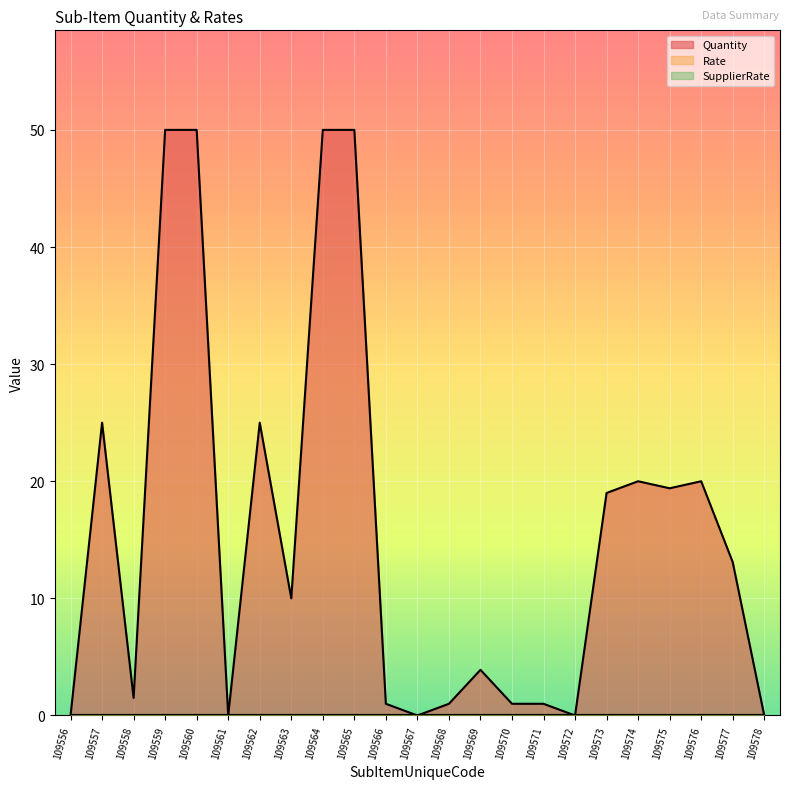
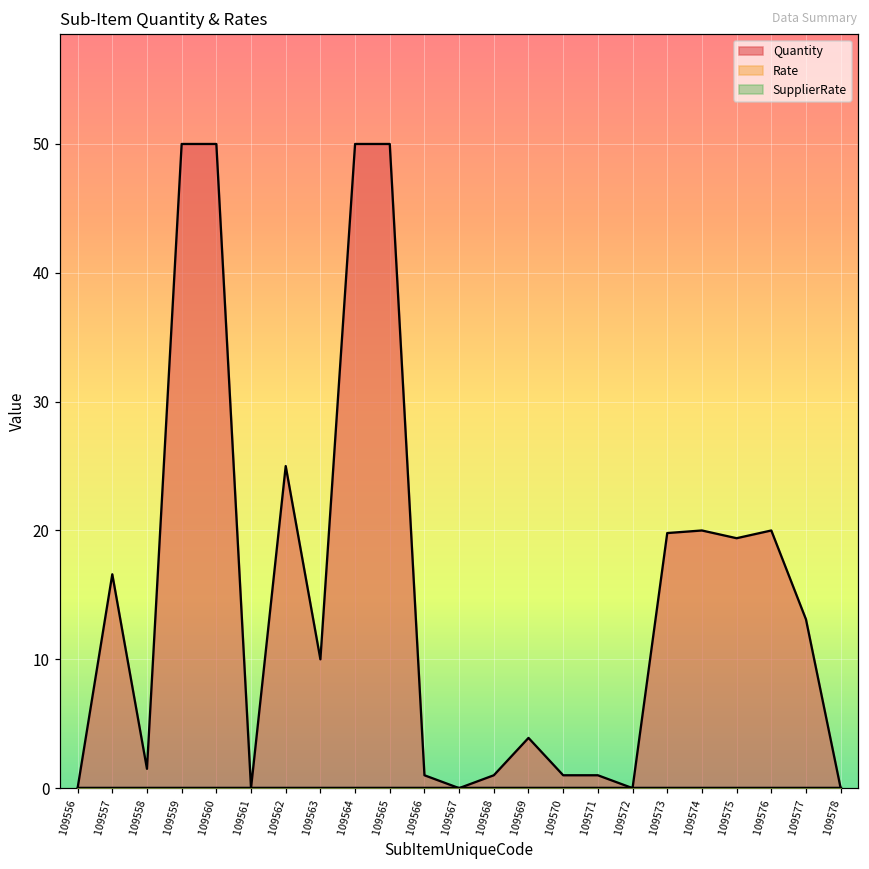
  {
    "Quantity": {
-     "109557": 25.0,
+     "109557": 16.6,
      "109558": 1.5,
      "109559": 50.0,
      "109560": 50.0,
      "109562": 25.0,
      "109563": 10.0,
      "109564": 50.0,
      "109565": 50.0,
      "109566": 1.0,
      "109568": 1.0,
      "109569": 3.9,
      "109570": 1.0,
      "109571": 1.0,
-     "109573": 19.0,
+     "109573": 19.8,
      "109574": 20.0,
      "109575": 19.4,
      "109576": 20.0,
      "109577": 13.1
    },
    "SupplierRate": {
      "109557": 0.0,
      "109558": 0.0,
      "109559": 0.0,
      "109560": 0.0,
      "109562": 0.0,
      "109563": 0.0,
      "109564": 0.0,
      "109565": 0.0,
      "109566": 0.0,
      "109568": 0.0,
      "109569": 0.0,
      "109570": 0.0,
      "109571": 0.0,
      "109573": 0.0,
      "109574": 0.0,
      "109575": 0.0,
      "109576": 0.0,
      "109577": 0.0
    }
  }
